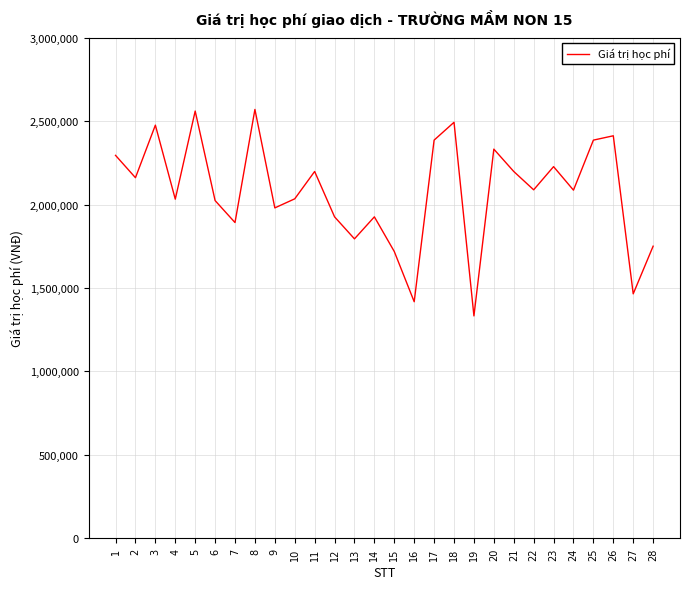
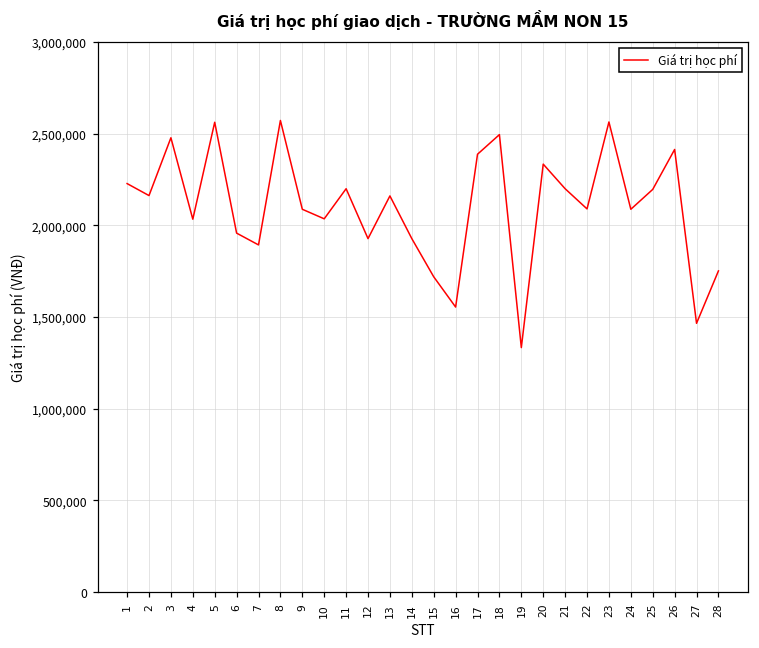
  {
-   "1": "2,300,000",
+   "1": "2,230,000",
    "2": "2,160,000",
    "3": "2,480,000",
    "4": "2,030,000",
    "5": "2,560,000",
-   "6": "2,020,000",
+   "6": "1,960,000",
    "7": "1,890,000",
    "8": "2,570,000",
-   "9": "1,980,000",
+   "9": "2,090,000",
    "10": "2,040,000",
    "11": "2,200,000",
    "12": "1,930,000",
-   "13": "1,800,000",
+   "13": "2,160,000",
    "14": "1,930,000",
    "15": "1,720,000",
-   "16": "1,420,000",
+   "16": "1,550,000",
    "17": "2,390,000",
    "18": "2,490,000",
    "19": "1,330,000",
    "20": "2,330,000",
    "21": "2,200,000",
    "22": "2,090,000",
-   "23": "2,230,000",
+   "23": "2,560,000",
    "24": "2,090,000",
-   "25": "2,390,000",
+   "25": "2,200,000",
    "26": "2,410,000",
    "27": "1,470,000",
    "28": "1,750,000"
  }
